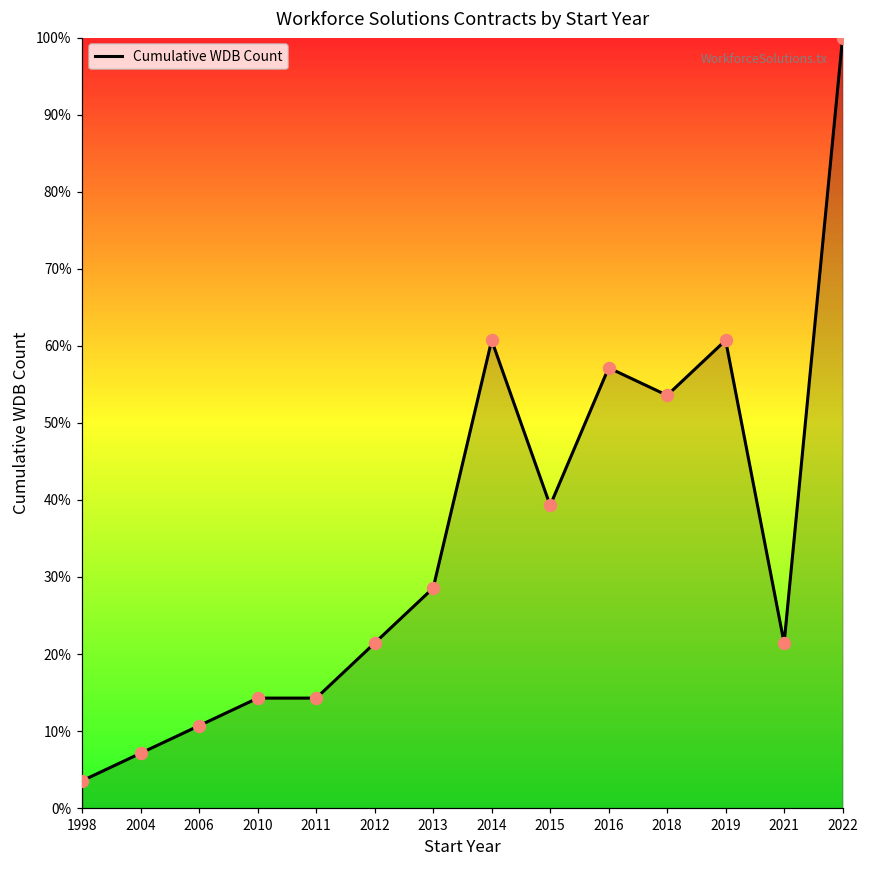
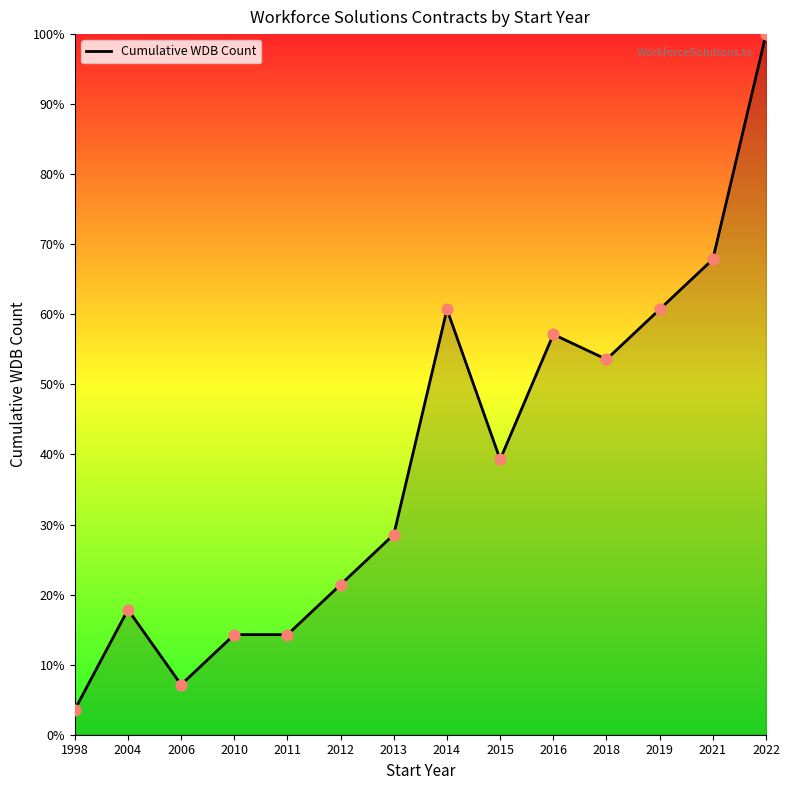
  {
    "1998": "4%",
-   "2004": "7%",
-   "2006": "11%",
+   "2004": "18%",
+   "2006": "7%",
    "2010": "14%",
    "2011": "14%",
    "2012": "21%",
    "2013": "29%",
    "2014": "61%",
    "2015": "39%",
    "2016": "57%",
    "2018": "54%",
    "2019": "61%",
-   "2021": "21%",
+   "2021": "68%",
    "2022": "100%"
  }
